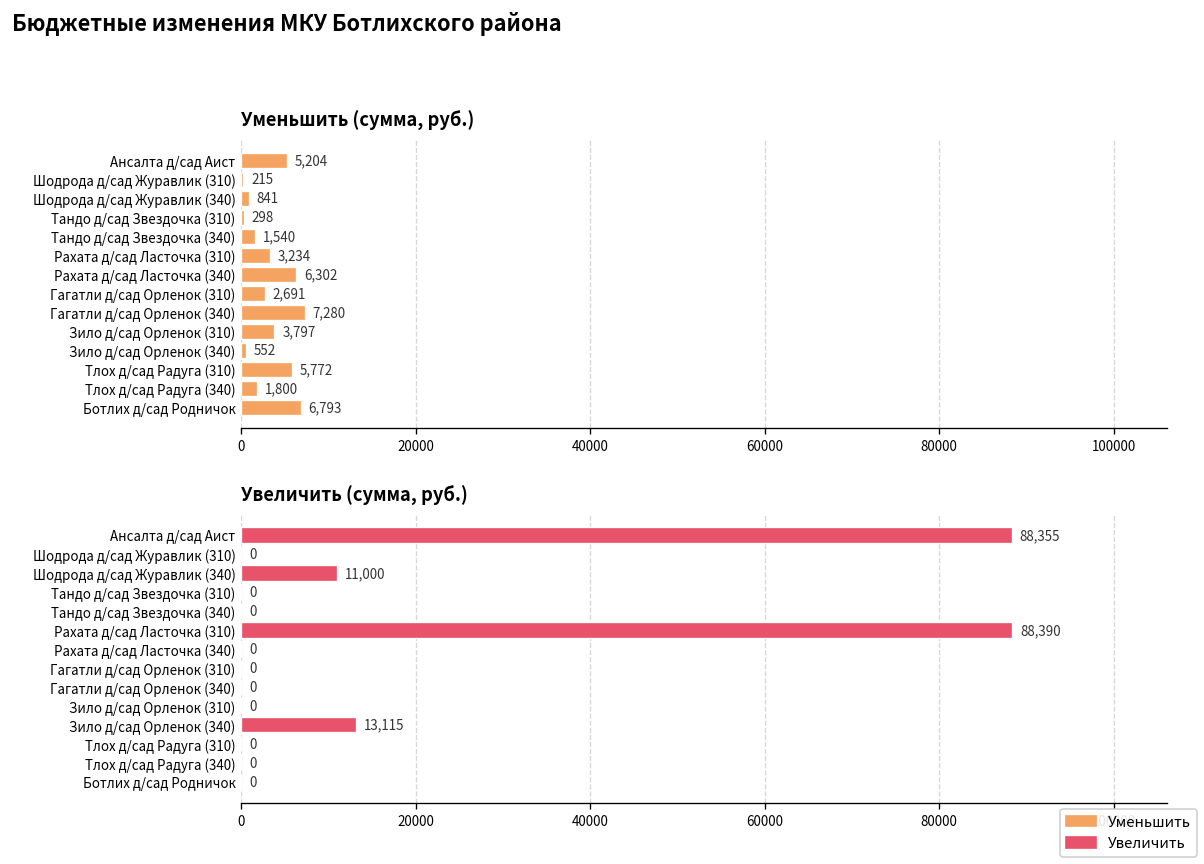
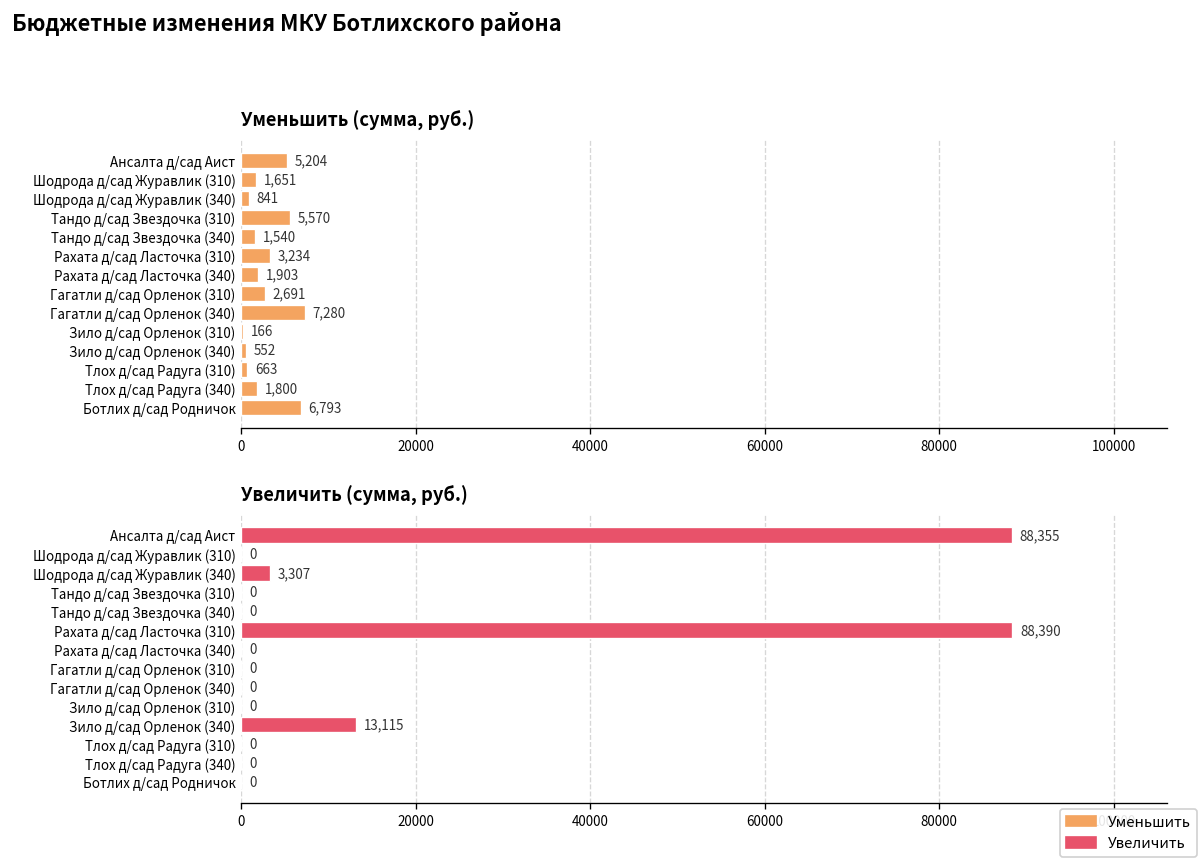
  {
    "Уменьшить (сумма, руб.)": {
      "Ансалта д/сад Аист": "5,204",
-     "Шодрода д/сад Журавлик (310)": "215",
+     "Шодрода д/сад Журавлик (310)": "1,651",
      "Шодрода д/сад Журавлик (340)": "841",
-     "Тандо д/сад Звездочка (310)": "298",
+     "Тандо д/сад Звездочка (310)": "5,570",
      "Тандо д/сад Звездочка (340)": "1,540",
      "Рахата д/сад Ласточка (310)": "3,234",
-     "Рахата д/сад Ласточка (340)": "6,302",
+     "Рахата д/сад Ласточка (340)": "1,903",
      "Гагатли д/сад Орленок (310)": "2,691",
      "Гагатли д/сад Орленок (340)": "7,280",
-     "Зило д/сад Орленок (310)": "3,797",
+     "Зило д/сад Орленок (310)": "166",
      "Зило д/сад Орленок (340)": "552",
-     "Тлох д/сад Радуга (310)": "5,772",
+     "Тлох д/сад Радуга (310)": "663",
      "Тлох д/сад Радуга (340)": "1,800",
      "Ботлих д/сад Родничок": "6,793"
    },
    "Увеличить (сумма, руб.)": {
      "Ансалта д/сад Аист": "88,355",
      "Шодрода д/сад Журавлик (310)": "0",
-     "Шодрода д/сад Журавлик (340)": "11,000",
+     "Шодрода д/сад Журавлик (340)": "3,307",
      "Тандо д/сад Звездочка (310)": "0",
      "Тандо д/сад Звездочка (340)": "0",
      "Рахата д/сад Ласточка (310)": "88,390",
      "Рахата д/сад Ласточка (340)": "0",
      "Гагатли д/сад Орленок (310)": "0",
      "Гагатли д/сад Орленок (340)": "0",
      "Зило д/сад Орленок (310)": "0",
      "Зило д/сад Орленок (340)": "13,115",
      "Тлох д/сад Радуга (310)": "0",
      "Тлох д/сад Радуга (340)": "0",
      "Ботлих д/сад Родничок": "0"
    }
  }
